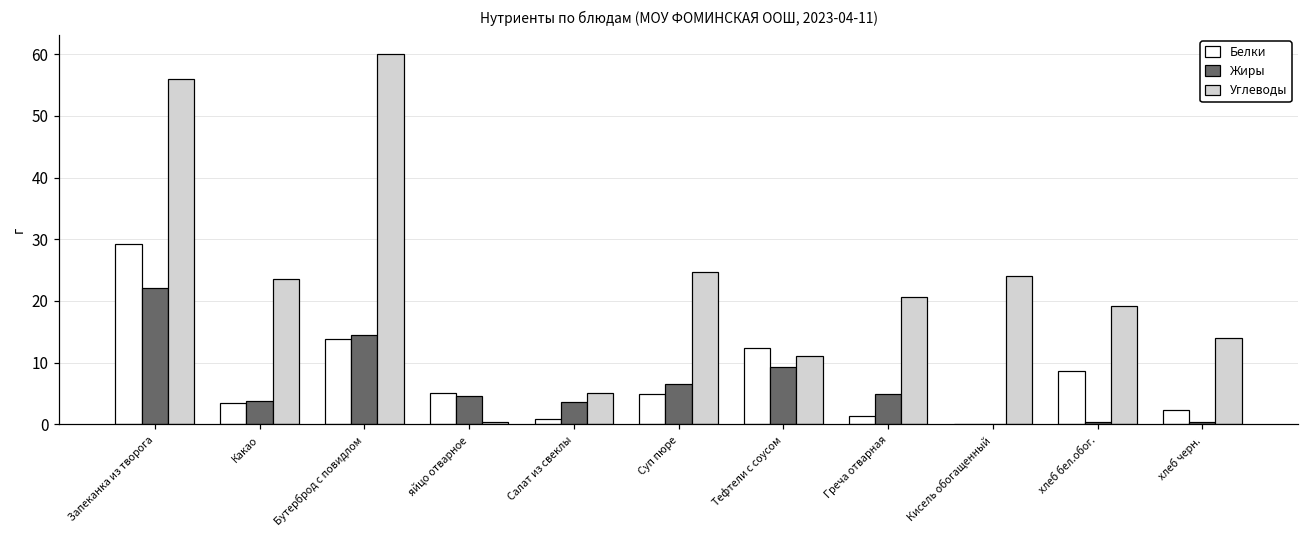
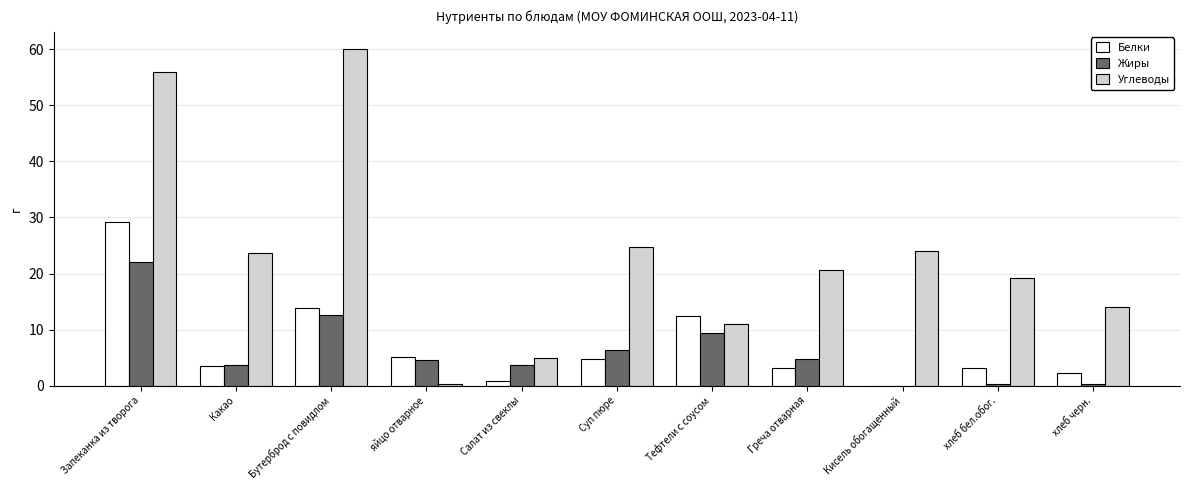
  {
    "Белки": {
      "Запеканка из творога": 29,
      "Какао": 4,
      "Бутерброд с повидлом": 14,
      "яйцо отварное": 5,
      "Салат из свеклы": 1,
      "Суп пюре": 5,
      "Тефтели с соусом": 12,
-     "Греча отварная": 1,
+     "Греча отварная": 3,
      "Кисель обогащенный": 0,
-     "хлеб бел.обог.": 9,
+     "хлеб бел.обог.": 3,
      "хлеб черн.": 2
    },
    "Жиры": {
      "Запеканка из творога": 22,
      "Какао": 4,
-     "Бутерброд с повидлом": 14,
+     "Бутерброд с повидлом": 13,
      "яйцо отварное": 5,
      "Салат из свеклы": 4,
      "Суп пюре": 6,
      "Тефтели с соусом": 9,
      "Греча отварная": 5,
      "Кисель обогащенный": 0
    },
    "Углеводы": {
      "Запеканка из творога": 56,
      "Какао": 24,
      "Бутерброд с повидлом": 60,
      "Салат из свеклы": 5,
      "Суп пюре": 25,
      "Тефтели с соусом": 11,
      "Греча отварная": 21,
      "Кисель обогащенный": 24,
      "хлеб бел.обог.": 19,
      "хлеб черн.": 14
    }
  }
